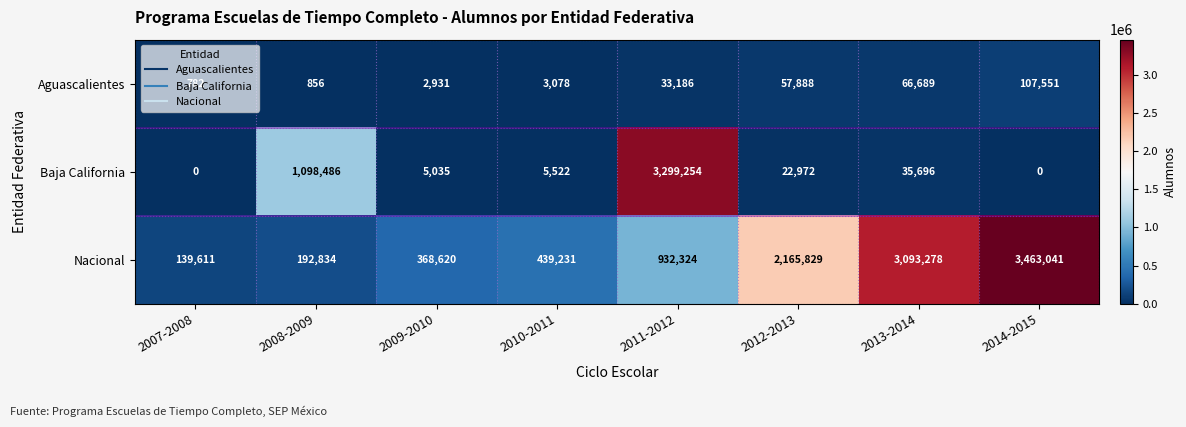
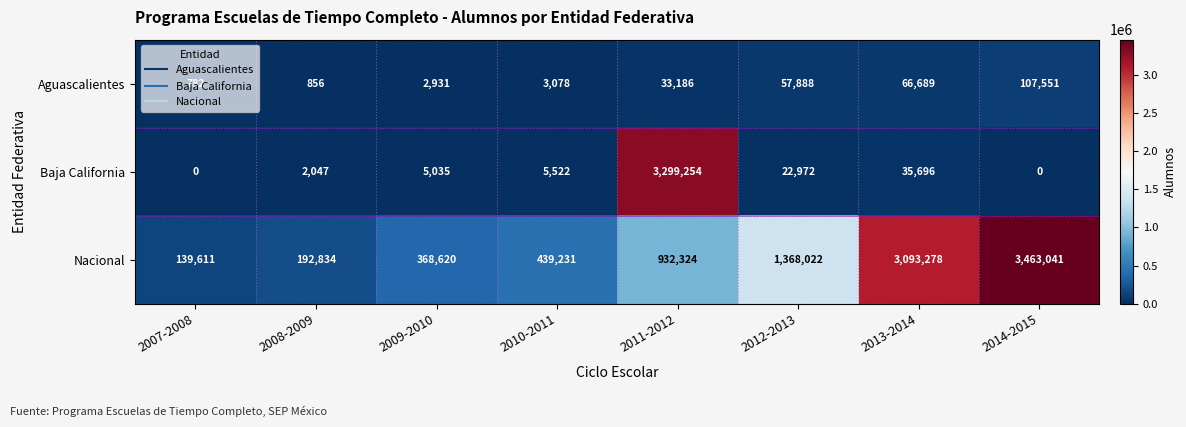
  {
    "Aguascalientes": {
      "2008-2009": "856",
      "2009-2010": "2,931",
      "2010-2011": "3,078",
      "2011-2012": "33,186",
      "2012-2013": "57,888",
      "2013-2014": "66,689",
      "2014-2015": "107,551"
    },
    "Baja California": {
      "2007-2008": "0",
-     "2008-2009": "1,098,486",
+     "2008-2009": "2,047",
      "2009-2010": "5,035",
      "2010-2011": "5,522",
      "2011-2012": "3,299,254",
      "2012-2013": "22,972",
      "2013-2014": "35,696",
      "2014-2015": "0"
    },
    "Nacional": {
      "2007-2008": "139,611",
      "2008-2009": "192,834",
      "2009-2010": "368,620",
      "2010-2011": "439,231",
      "2011-2012": "932,324",
-     "2012-2013": "2,165,829",
+     "2012-2013": "1,368,022",
      "2013-2014": "3,093,278",
      "2014-2015": "3,463,041"
    }
  }
